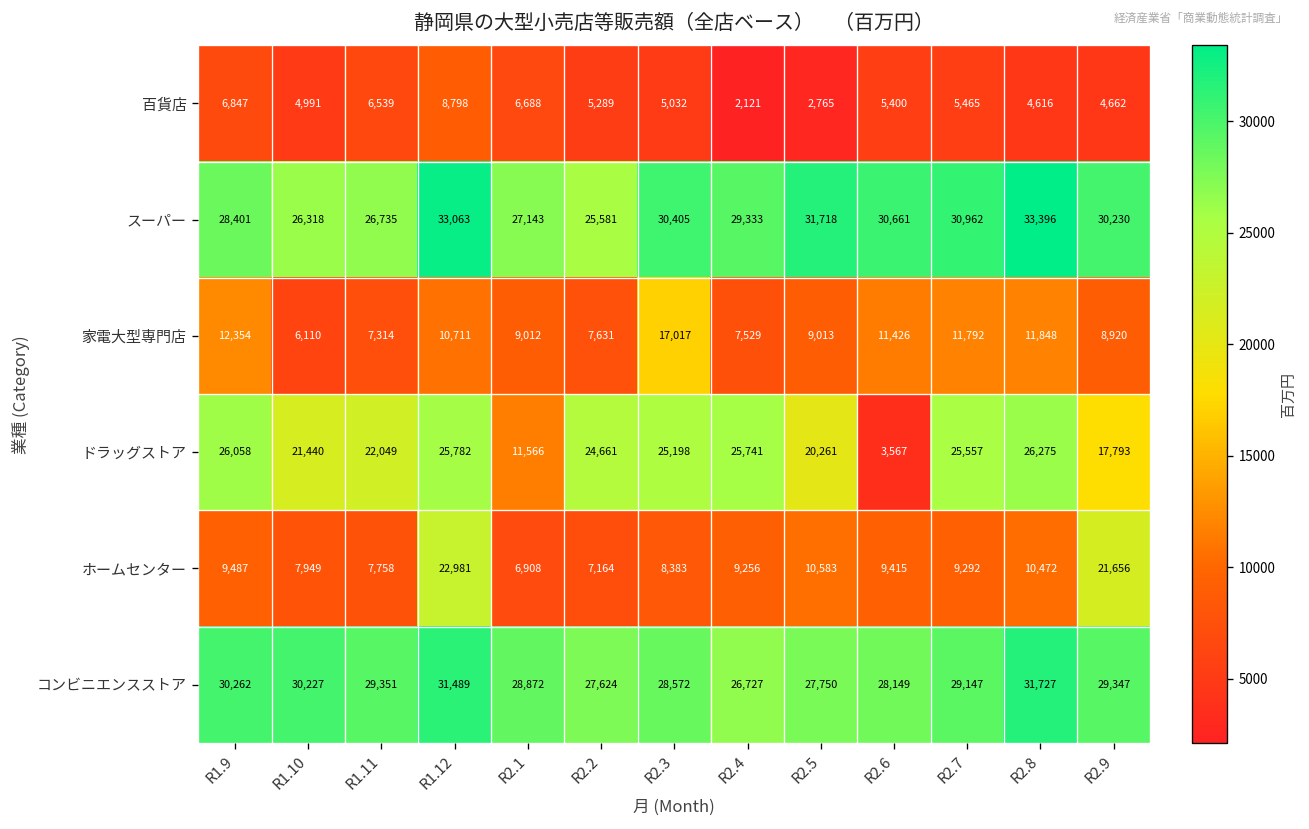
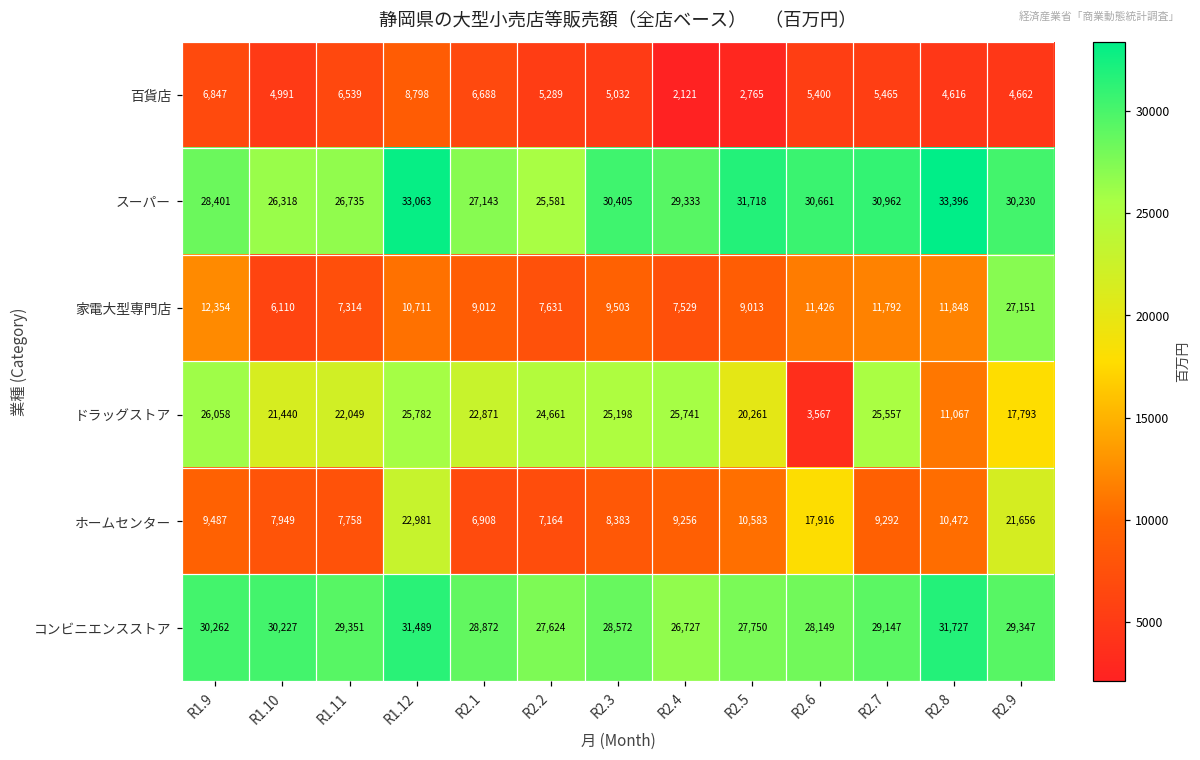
  {
    "百貨店": {
      "R1.9": "6,847",
      "R1.10": "4,991",
      "R1.11": "6,539",
      "R1.12": "8,798",
      "R2.1": "6,688",
      "R2.2": "5,289",
      "R2.3": "5,032",
      "R2.4": "2,121",
      "R2.5": "2,765",
      "R2.6": "5,400",
      "R2.7": "5,465",
      "R2.8": "4,616",
      "R2.9": "4,662"
    },
    "スーパー": {
      "R1.9": "28,401",
      "R1.10": "26,318",
      "R1.11": "26,735",
      "R1.12": "33,063",
      "R2.1": "27,143",
      "R2.2": "25,581",
      "R2.3": "30,405",
      "R2.4": "29,333",
      "R2.5": "31,718",
      "R2.6": "30,661",
      "R2.7": "30,962",
      "R2.8": "33,396",
      "R2.9": "30,230"
    },
    "家電大型専門店": {
      "R1.9": "12,354",
      "R1.10": "6,110",
      "R1.11": "7,314",
      "R1.12": "10,711",
      "R2.1": "9,012",
      "R2.2": "7,631",
-     "R2.3": "17,017",
+     "R2.3": "9,503",
      "R2.4": "7,529",
      "R2.5": "9,013",
      "R2.6": "11,426",
      "R2.7": "11,792",
      "R2.8": "11,848",
-     "R2.9": "8,920"
+     "R2.9": "27,151"
    },
    "ドラッグストア": {
      "R1.9": "26,058",
      "R1.10": "21,440",
      "R1.11": "22,049",
      "R1.12": "25,782",
-     "R2.1": "11,566",
+     "R2.1": "22,871",
      "R2.2": "24,661",
      "R2.3": "25,198",
      "R2.4": "25,741",
      "R2.5": "20,261",
      "R2.6": "3,567",
      "R2.7": "25,557",
-     "R2.8": "26,275",
+     "R2.8": "11,067",
      "R2.9": "17,793"
    },
    "ホームセンター": {
      "R1.9": "9,487",
      "R1.10": "7,949",
      "R1.11": "7,758",
      "R1.12": "22,981",
      "R2.1": "6,908",
      "R2.2": "7,164",
      "R2.3": "8,383",
      "R2.4": "9,256",
      "R2.5": "10,583",
-     "R2.6": "9,415",
+     "R2.6": "17,916",
      "R2.7": "9,292",
      "R2.8": "10,472",
      "R2.9": "21,656"
    },
    "コンビニエンスストア": {
      "R1.9": "30,262",
      "R1.10": "30,227",
      "R1.11": "29,351",
      "R1.12": "31,489",
      "R2.1": "28,872",
      "R2.2": "27,624",
      "R2.3": "28,572",
      "R2.4": "26,727",
      "R2.5": "27,750",
      "R2.6": "28,149",
      "R2.7": "29,147",
      "R2.8": "31,727",
      "R2.9": "29,347"
    }
  }
